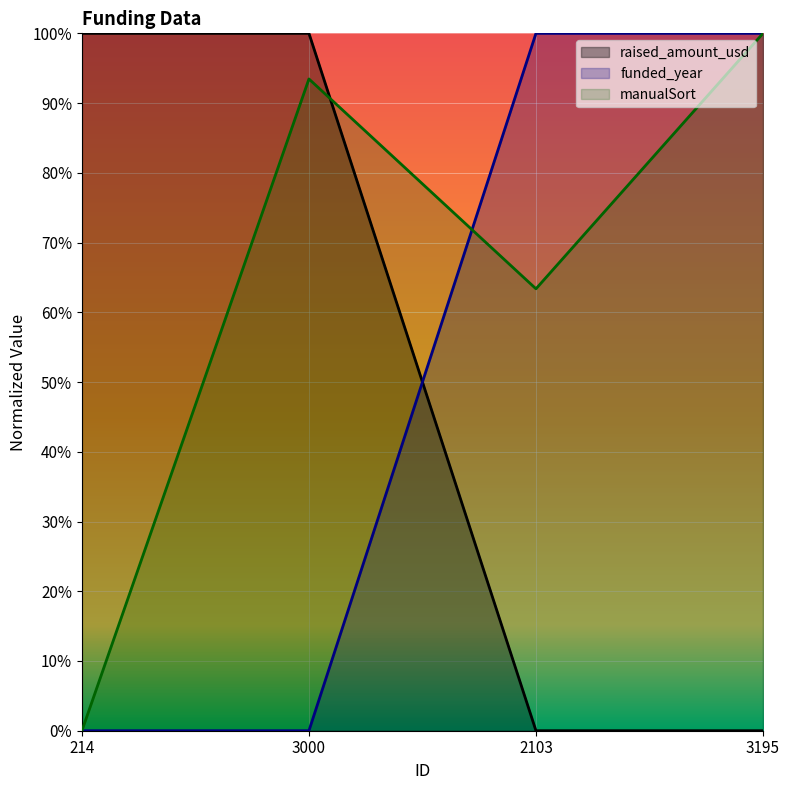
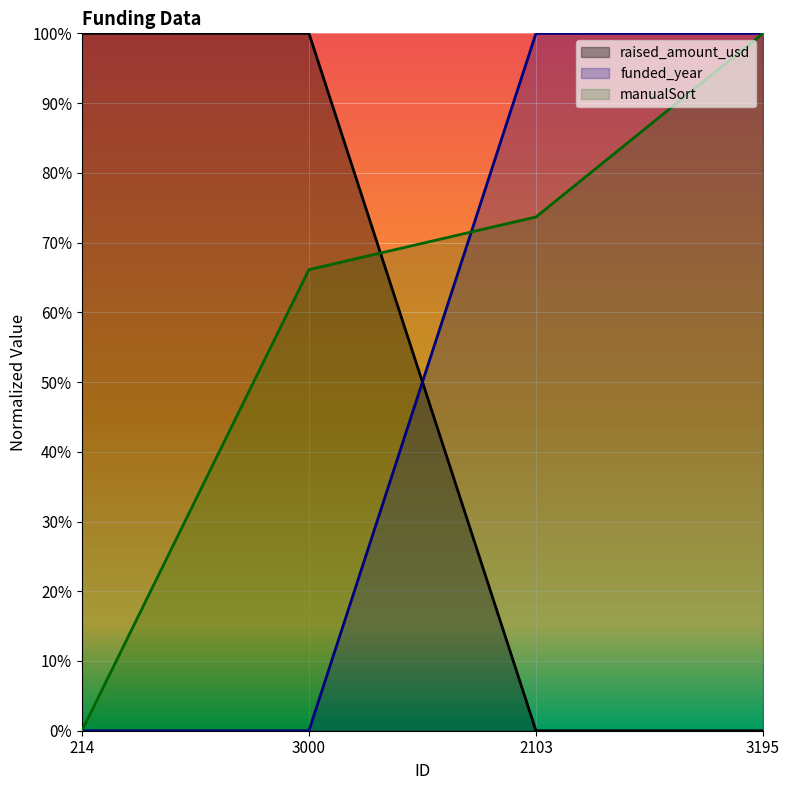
  {
    "raised_amount_usd": {
      "214": "100%",
      "3000": "100%",
      "2103": "0%",
      "3195": "0%"
    },
    "funded_year": {
      "3000": "0%",
      "2103": "100%"
    },
    "manualSort": {
-     "3000": "93%",
-     "2103": "63%"
+     "3000": "66%",
+     "2103": "74%"
    }
  }
